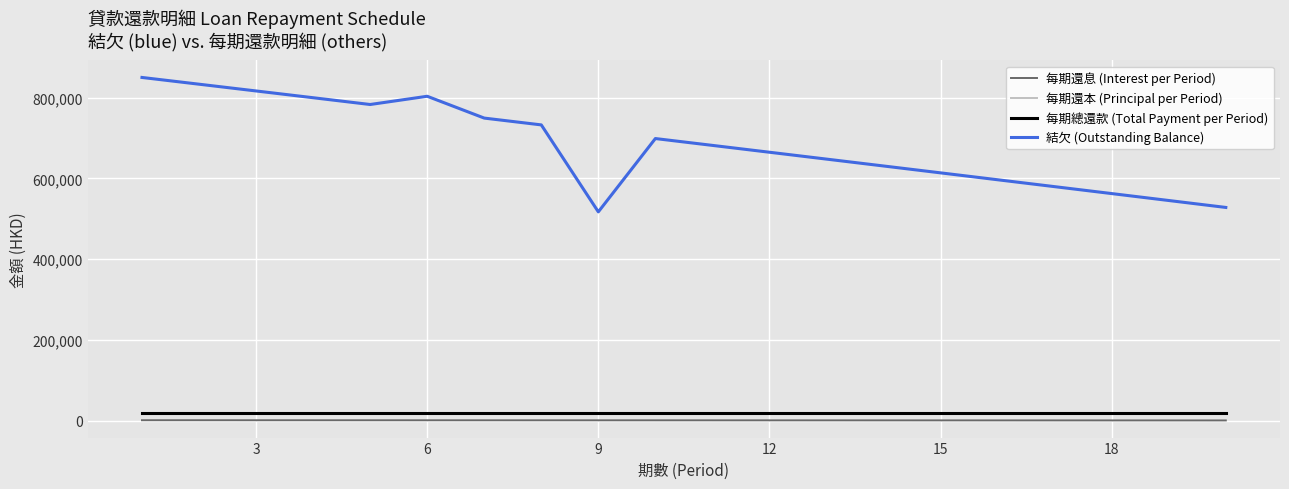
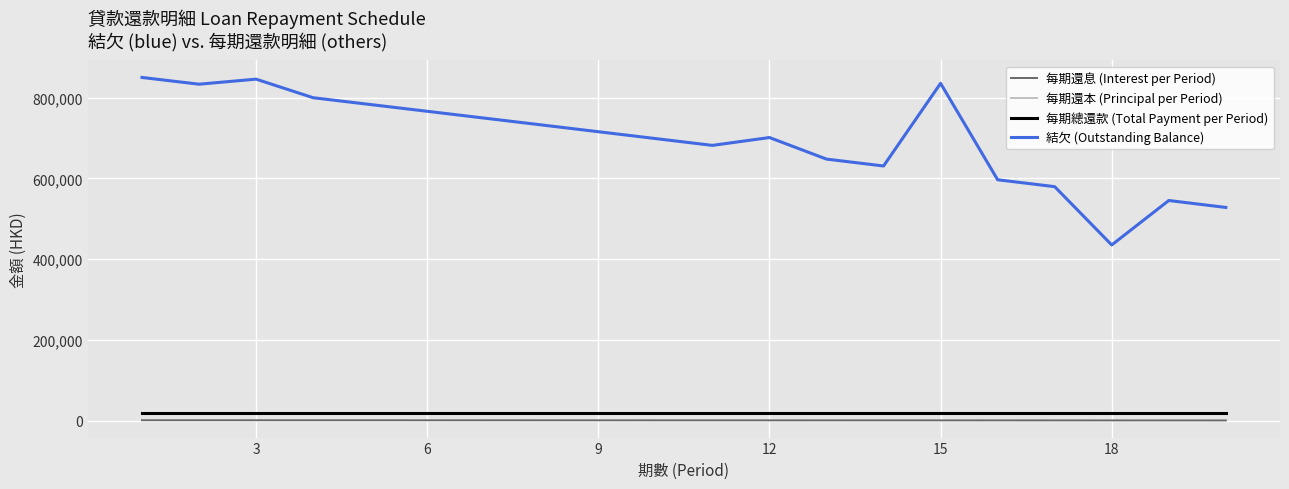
  {
    "每期還息 (Interest per Period)": {
      "3": "0",
      "6": "0",
      "9": "0",
      "12": "0",
      "15": "0",
      "18": "0"
    },
    "結欠 (Outstanding Balance)": {
-     "3": "820,000",
-     "6": "800,000",
-     "9": "520,000",
-     "12": "660,000",
-     "15": "610,000",
-     "18": "560,000"
+     "3": "850,000",
+     "6": "770,000",
+     "9": "720,000",
+     "12": "700,000",
+     "15": "840,000",
+     "18": "440,000"
    }
  }
